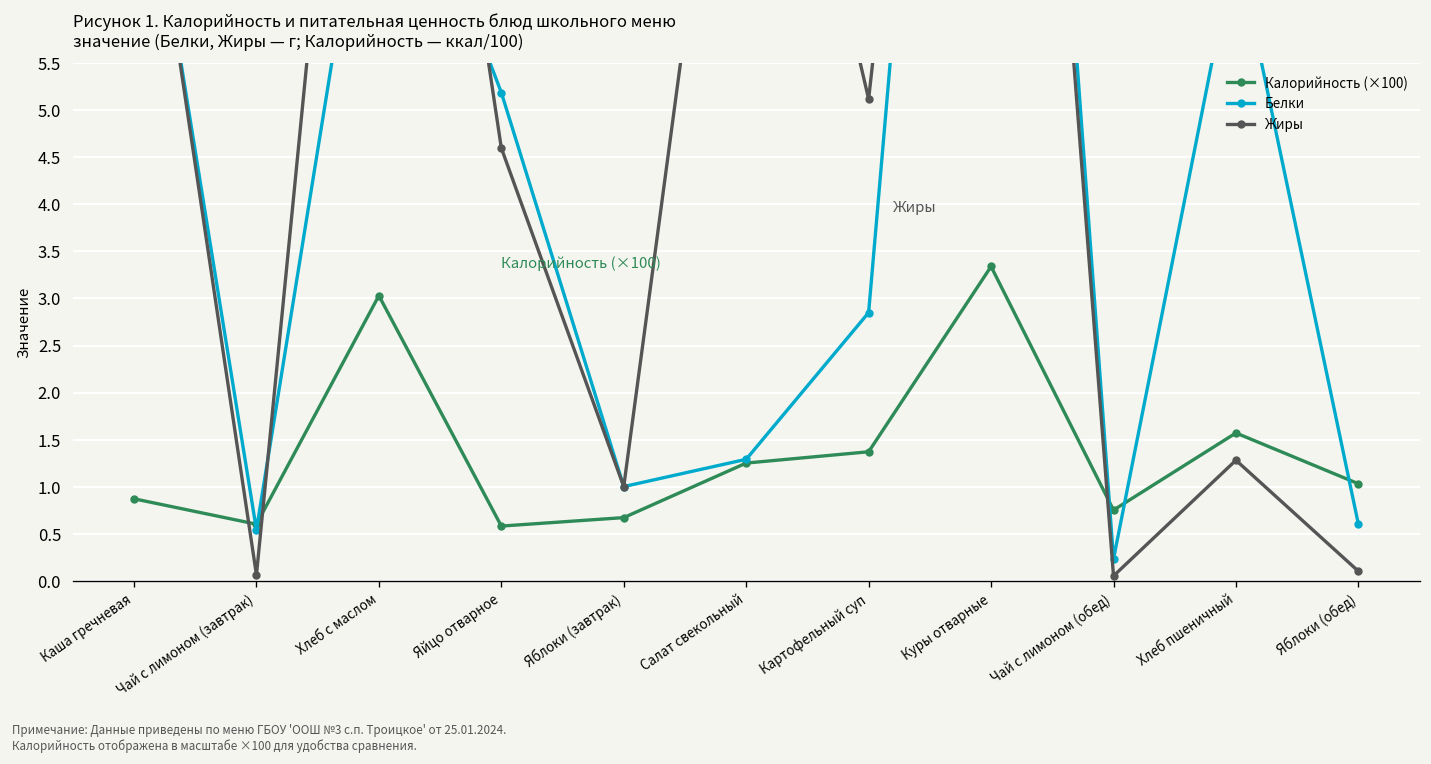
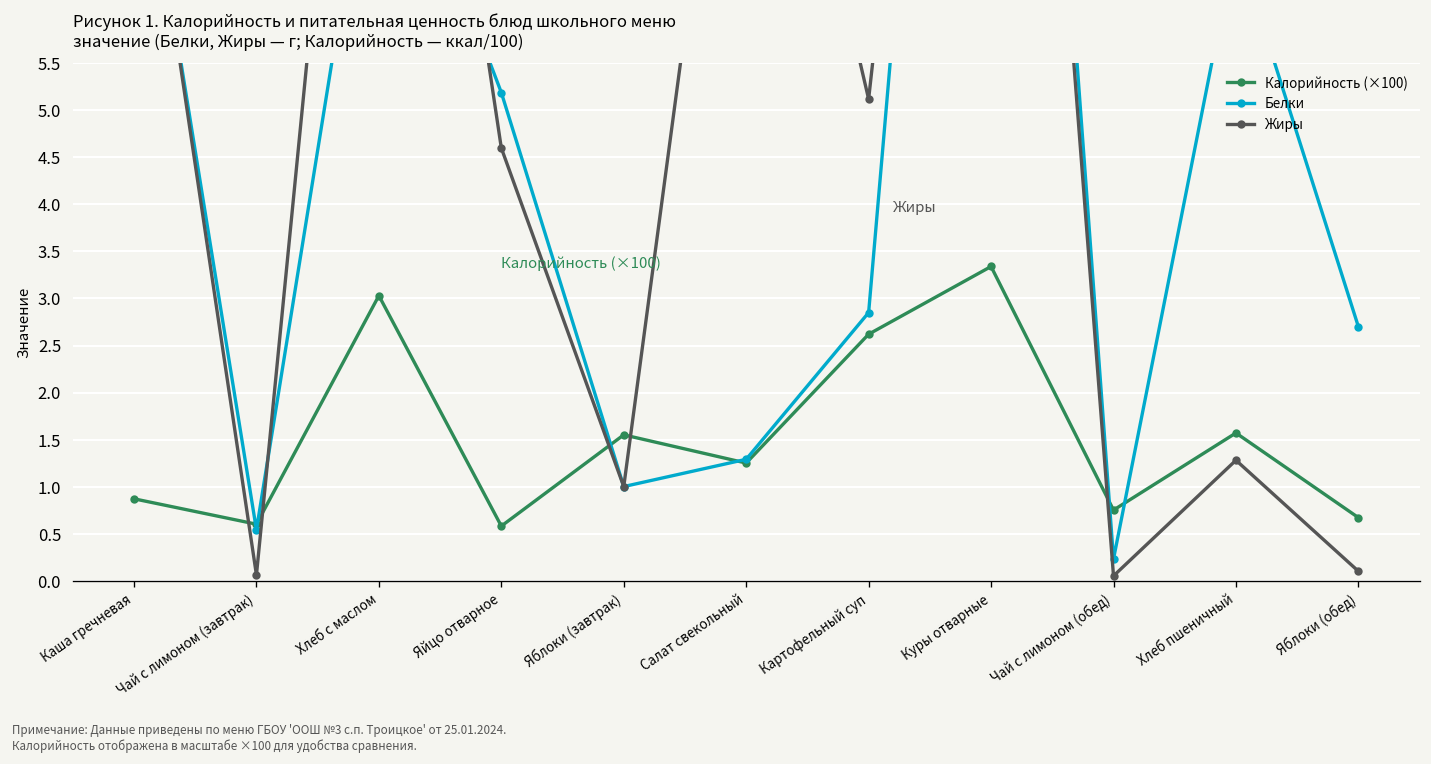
  {
    "Калорийность (×100)": {
      "Каша гречневая": 0.9,
      "Чай с лимоном (завтрак)": 0.6,
      "Хлеб с маслом": 3.0,
      "Яйцо отварное": 0.6,
-     "Яблоки (завтрак)": 0.7,
+     "Яблоки (завтрак)": 1.6,
      "Салат свекольный": 1.3,
-     "Картофельный суп": 1.4,
+     "Картофельный суп": 2.6,
      "Куры отварные": 3.3,
      "Чай с лимоном (обед)": 0.8,
      "Хлеб пшеничный": 1.6,
-     "Яблоки (обед)": 1.0
+     "Яблоки (обед)": 0.7
    },
    "Белки": {
      "Чай с лимоном (завтрак)": 0.5,
      "Яйцо отварное": 5.2,
      "Салат свекольный": 1.3,
      "Картофельный суп": 2.9,
      "Чай с лимоном (обед)": 0.2,
-     "Яблоки (обед)": 0.6
+     "Яблоки (обед)": 2.7
    },
    "Жиры": {
      "Чай с лимоном (завтрак)": 0.1,
      "Яйцо отварное": 4.6,
      "Картофельный суп": 5.1,
      "Чай с лимоном (обед)": 0.1,
      "Хлеб пшеничный": 1.3,
      "Яблоки (обед)": 0.1
    }
  }
